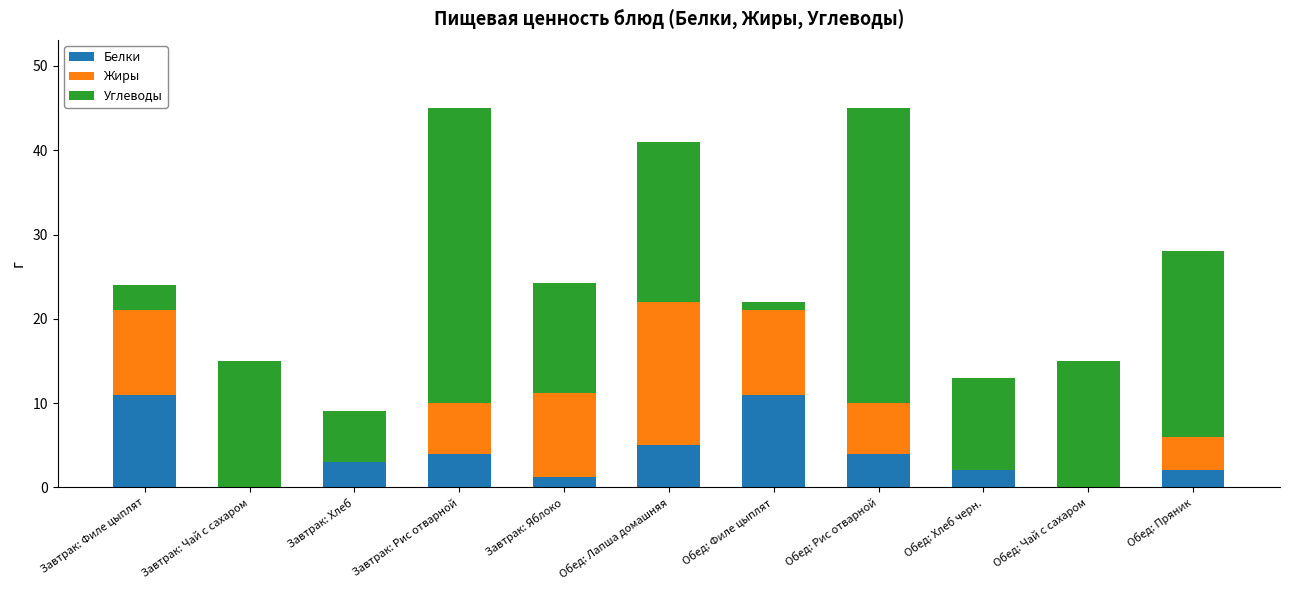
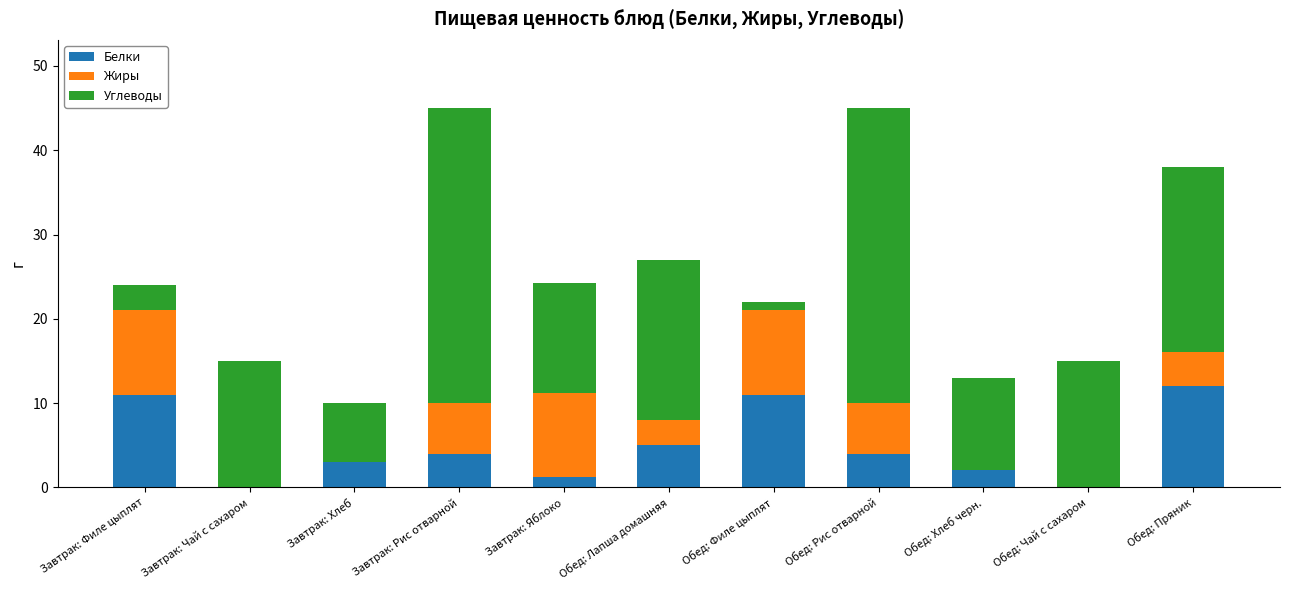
  {
    "Белки": {
      "Завтрак: Филе цыплят": 11,
      "Завтрак: Чай с сахаром": 0,
      "Завтрак: Хлеб": 3,
      "Завтрак: Рис отварной": 4,
      "Завтрак: Яблоко": 1,
      "Обед: Лапша домашняя": 5,
      "Обед: Филе цыплят": 11,
      "Обед: Рис отварной": 4,
      "Обед: Хлеб черн.": 2,
      "Обед: Чай с сахаром": 0,
-     "Обед: Пряник": 2
+     "Обед: Пряник": 12
    },
    "Жиры": {
      "Завтрак: Филе цыплят": 10,
      "Завтрак: Чай с сахаром": 0,
      "Завтрак: Хлеб": 0,
      "Завтрак: Рис отварной": 6,
      "Завтрак: Яблоко": 10,
-     "Обед: Лапша домашняя": 17,
+     "Обед: Лапша домашняя": 3,
      "Обед: Филе цыплят": 10,
      "Обед: Рис отварной": 6,
      "Обед: Хлеб черн.": 0,
      "Обед: Чай с сахаром": 0,
      "Обед: Пряник": 4
    },
    "Углеводы": {
      "Завтрак: Филе цыплят": 3,
      "Завтрак: Чай с сахаром": 15,
-     "Завтрак: Хлеб": 6,
+     "Завтрак: Хлеб": 7,
      "Завтрак: Рис отварной": 35,
      "Завтрак: Яблоко": 13,
      "Обед: Лапша домашняя": 19,
      "Обед: Филе цыплят": 1,
      "Обед: Рис отварной": 35,
      "Обед: Хлеб черн.": 11,
      "Обед: Чай с сахаром": 15,
      "Обед: Пряник": 22
    }
  }
